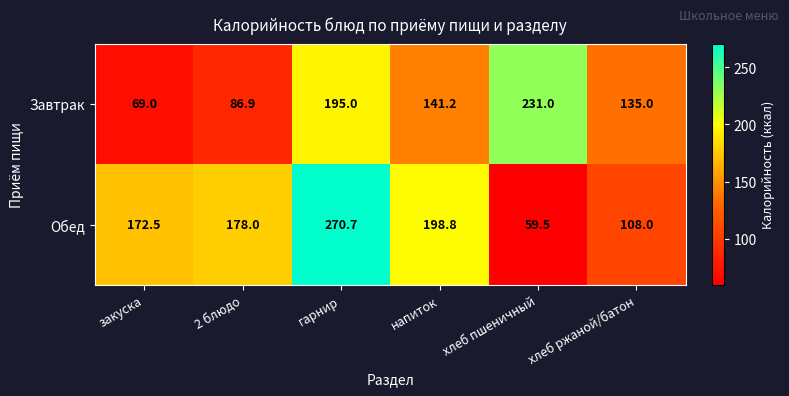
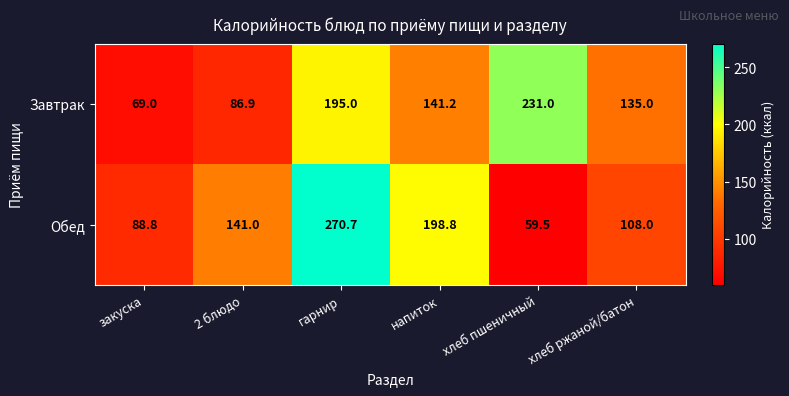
  {
    "Завтрак": {
      "закуска": 69.0,
      "2 блюдо": 86.9,
      "гарнир": 195.0,
      "напиток": 141.2,
      "хлеб пшеничный": 231.0,
      "хлеб ржаной/батон": 135.0
    },
    "Обед": {
-     "закуска": 172.5,
-     "2 блюдо": 178.0,
+     "закуска": 88.8,
+     "2 блюдо": 141.0,
      "гарнир": 270.7,
      "напиток": 198.8,
      "хлеб пшеничный": 59.5,
      "хлеб ржаной/батон": 108.0
    }
  }
